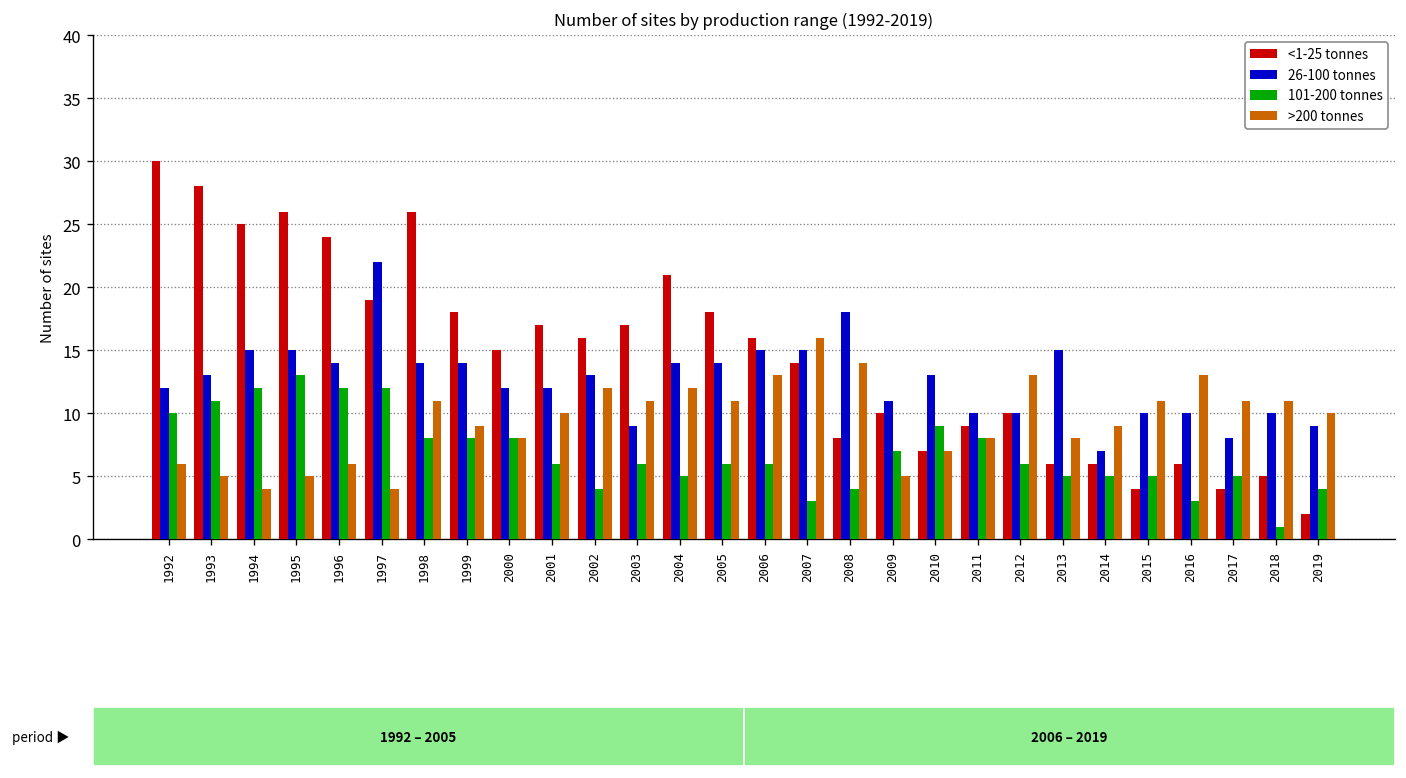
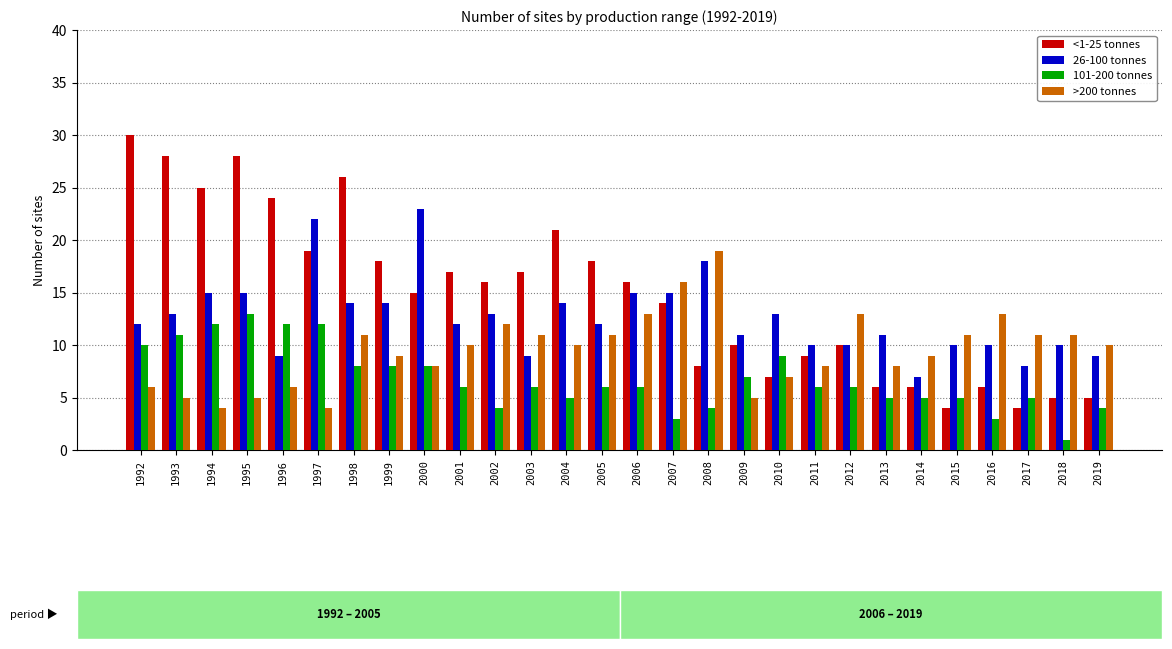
  {
    "<1-25 tonnes": {
      "1992": 30,
      "1993": 28,
      "1994": 25,
-     "1995": 26,
+     "1995": 28,
      "1996": 24,
      "1997": 19,
      "1998": 26,
      "1999": 18,
      "2000": 15,
      "2001": 17,
      "2002": 16,
      "2003": 17,
      "2004": 21,
      "2005": 18,
      "2006": 16,
      "2007": 14,
      "2008": 8,
      "2009": 10,
      "2010": 7,
      "2011": 9,
      "2012": 10,
      "2013": 6,
      "2014": 6,
      "2015": 4,
      "2016": 6,
      "2017": 4,
      "2018": 5,
-     "2019": 2
+     "2019": 5
    },
    "26-100 tonnes": {
      "1992": 12,
      "1993": 13,
      "1994": 15,
      "1995": 15,
-     "1996": 14,
+     "1996": 9,
      "1997": 22,
      "1998": 14,
      "1999": 14,
-     "2000": 12,
+     "2000": 23,
      "2001": 12,
      "2002": 13,
      "2003": 9,
      "2004": 14,
-     "2005": 14,
+     "2005": 12,
      "2006": 15,
      "2007": 15,
      "2008": 18,
      "2009": 11,
      "2010": 13,
      "2011": 10,
      "2012": 10,
-     "2013": 15,
+     "2013": 11,
      "2014": 7,
      "2015": 10,
      "2016": 10,
      "2017": 8,
      "2018": 10,
      "2019": 9
    },
    "101-200 tonnes": {
      "1992": 10,
      "1993": 11,
      "1994": 12,
      "1995": 13,
      "1996": 12,
      "1997": 12,
      "1998": 8,
      "1999": 8,
      "2000": 8,
      "2001": 6,
      "2002": 4,
      "2003": 6,
      "2004": 5,
      "2005": 6,
      "2006": 6,
      "2007": 3,
      "2008": 4,
      "2009": 7,
      "2010": 9,
-     "2011": 8,
+     "2011": 6,
      "2012": 6,
      "2013": 5,
      "2014": 5,
      "2015": 5,
      "2016": 3,
      "2017": 5,
      "2018": 1,
      "2019": 4
    },
    ">200 tonnes": {
      "1992": 6,
      "1993": 5,
      "1994": 4,
      "1995": 5,
      "1996": 6,
      "1997": 4,
      "1998": 11,
      "1999": 9,
      "2000": 8,
      "2001": 10,
      "2002": 12,
      "2003": 11,
-     "2004": 12,
+     "2004": 10,
      "2005": 11,
      "2006": 13,
      "2007": 16,
-     "2008": 14,
+     "2008": 19,
      "2009": 5,
      "2010": 7,
      "2011": 8,
      "2012": 13,
      "2013": 8,
      "2014": 9,
      "2015": 11,
      "2016": 13,
      "2017": 11,
      "2018": 11,
      "2019": 10
    }
  }
